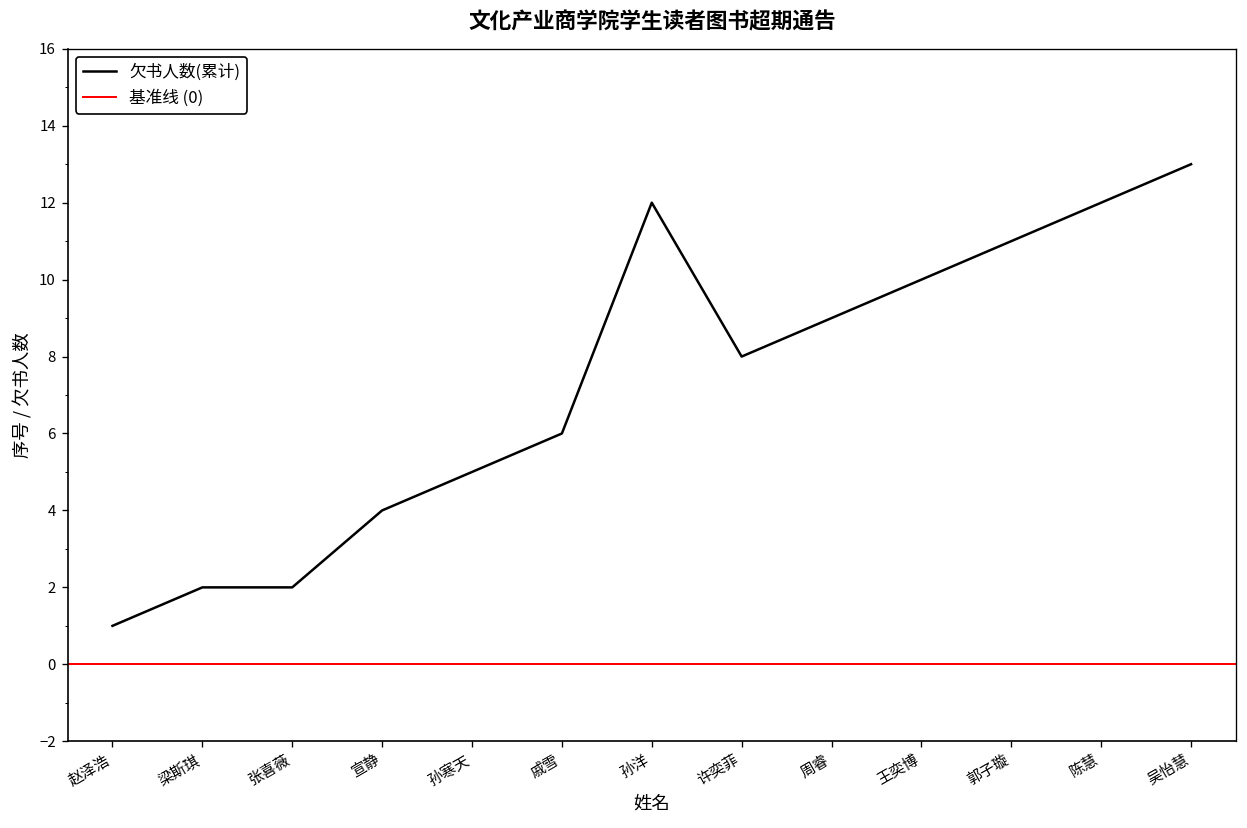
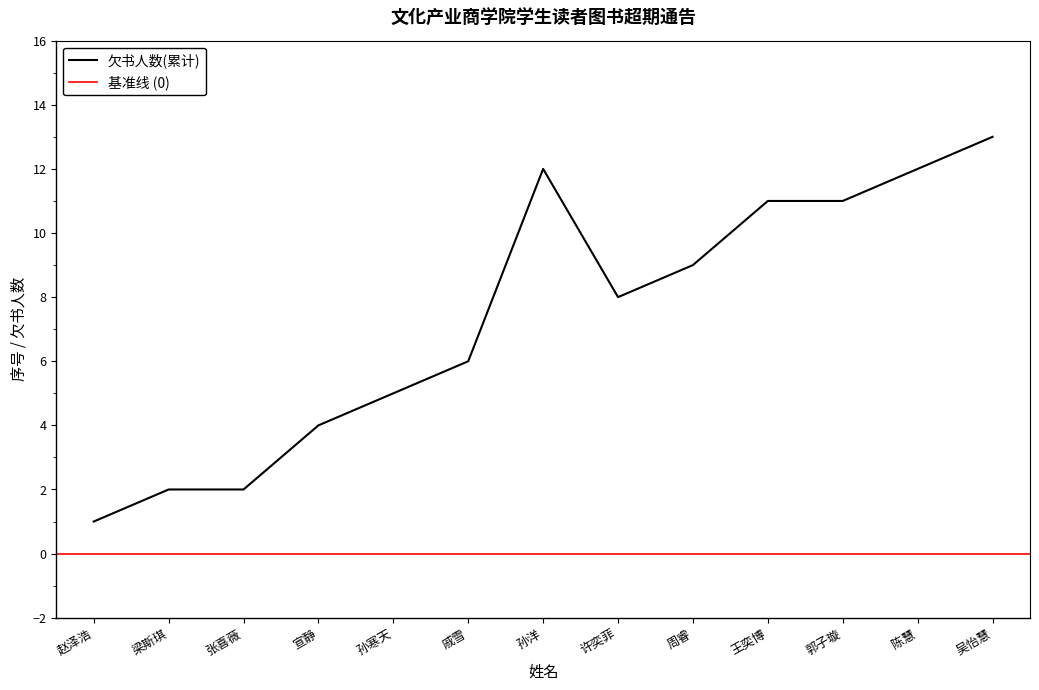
  {
    "赵泽浩": 1,
    "梁斯琪": 2,
    "张喜薇": 2,
    "宣静": 4,
    "孙寒天": 5,
    "戚雪": 6,
    "孙洋": 12,
    "许奕菲": 8,
    "周睿": 9,
-   "王奕博": 10,
+   "王奕博": 11,
    "郭子璇": 11,
    "陈慧": 12,
    "吴怡慧": 13
  }
